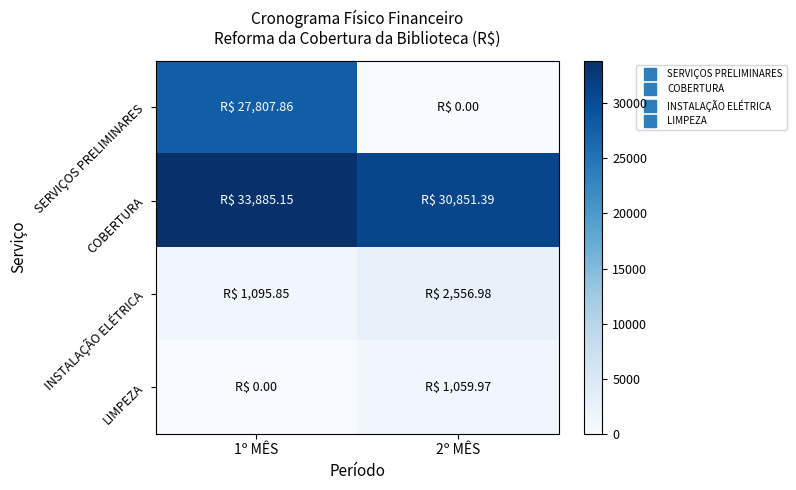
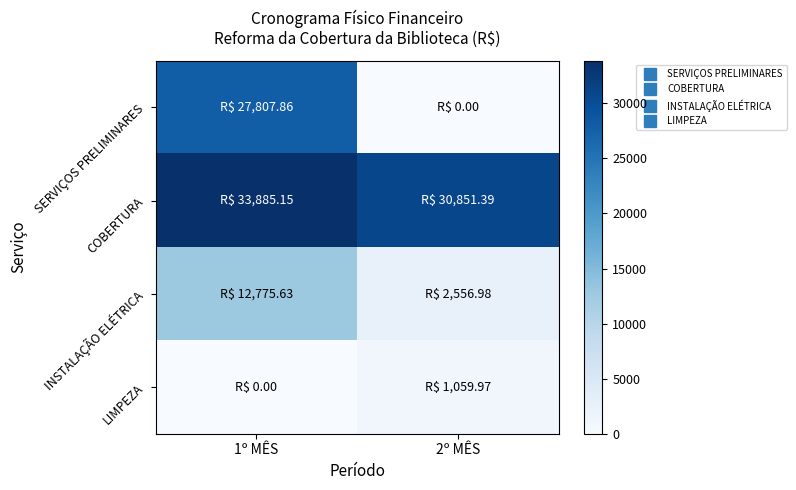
  {
    "SERVIÇOS PRELIMINARES": {
      "1º MÊS": "27,807.86",
      "2º MÊS": "0.00"
    },
    "COBERTURA": {
      "1º MÊS": "33,885.15",
      "2º MÊS": "30,851.39"
    },
    "INSTALAÇÃO ELÉTRICA": {
-     "1º MÊS": "1,095.85",
+     "1º MÊS": "12,775.63",
      "2º MÊS": "2,556.98"
    },
    "LIMPEZA": {
      "1º MÊS": "0.00",
      "2º MÊS": "1,059.97"
    }
  }
